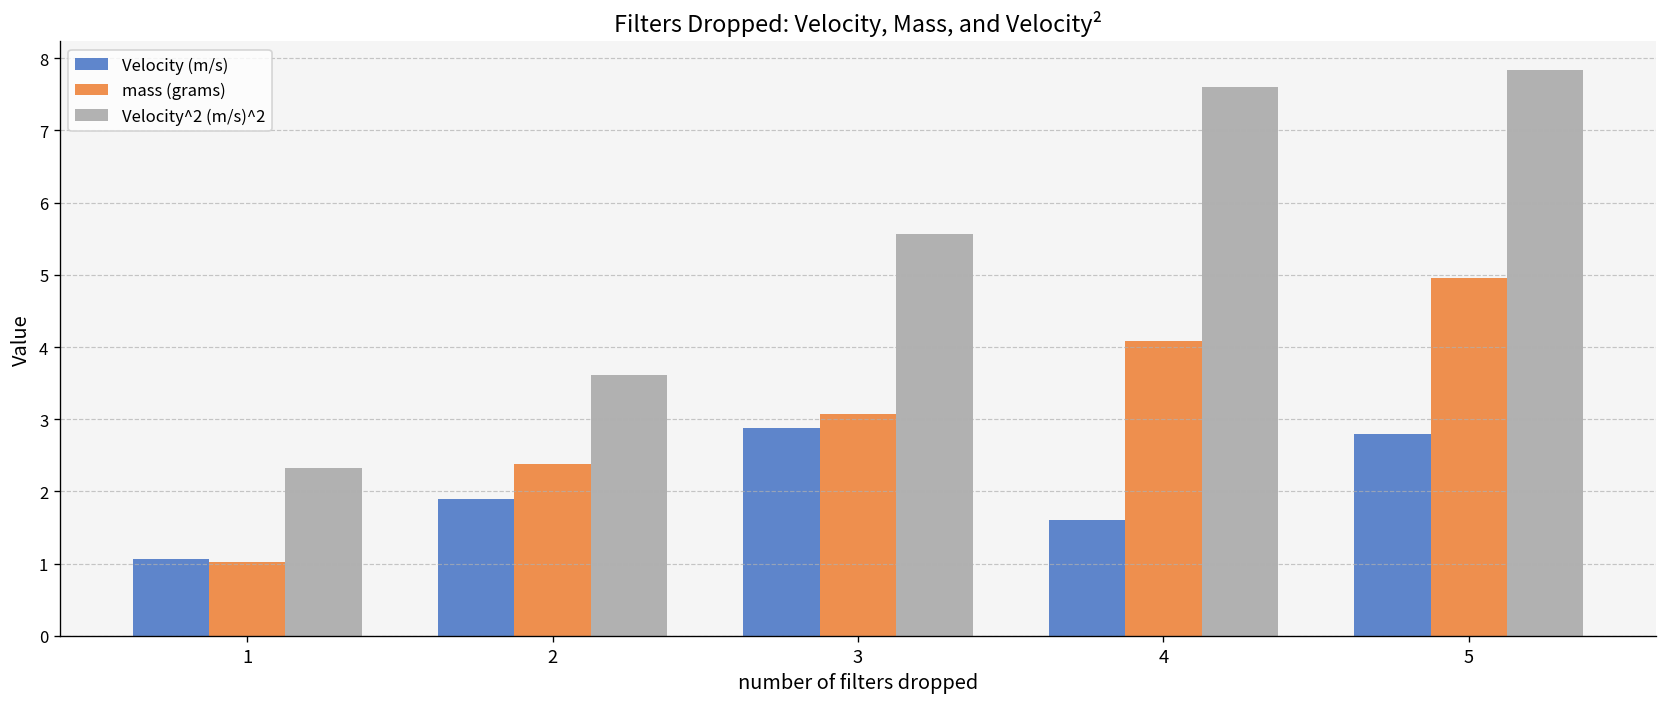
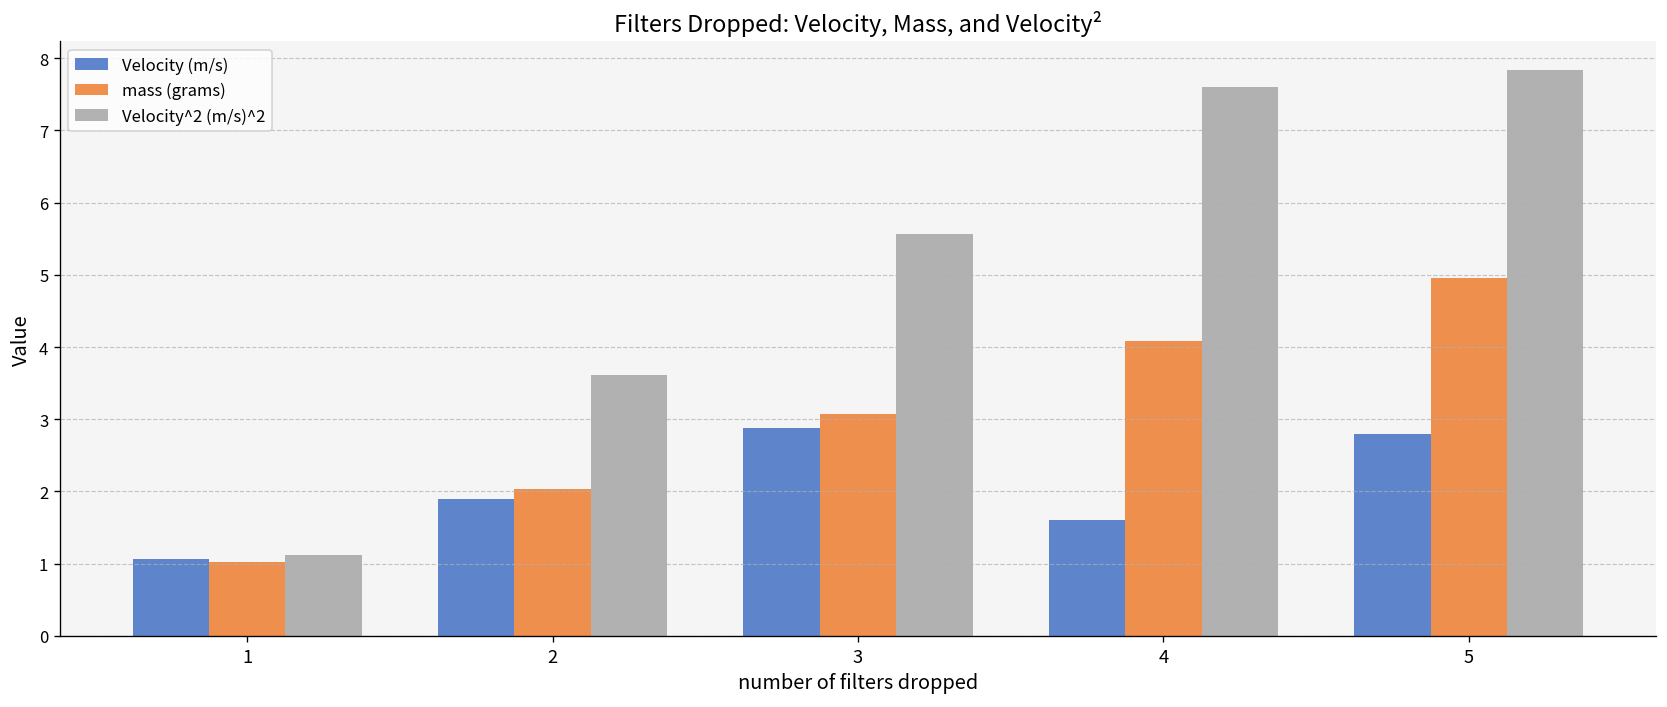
  {
    "Velocity (m/s)": {
      "1": 1.1,
      "2": 1.9,
      "3": 2.9,
      "4": 1.6,
      "5": 2.8
    },
    "mass (grams)": {
      "1": 1.0,
-     "2": 2.4,
+     "2": 2.0,
      "3": 3.1,
      "4": 4.1,
      "5": 5.0
    },
    "Velocity^2 (m/s)^2": {
-     "1": 2.3,
+     "1": 1.1,
      "2": 3.6,
      "3": 5.6,
      "4": 7.6,
      "5": 7.8
    }
  }
